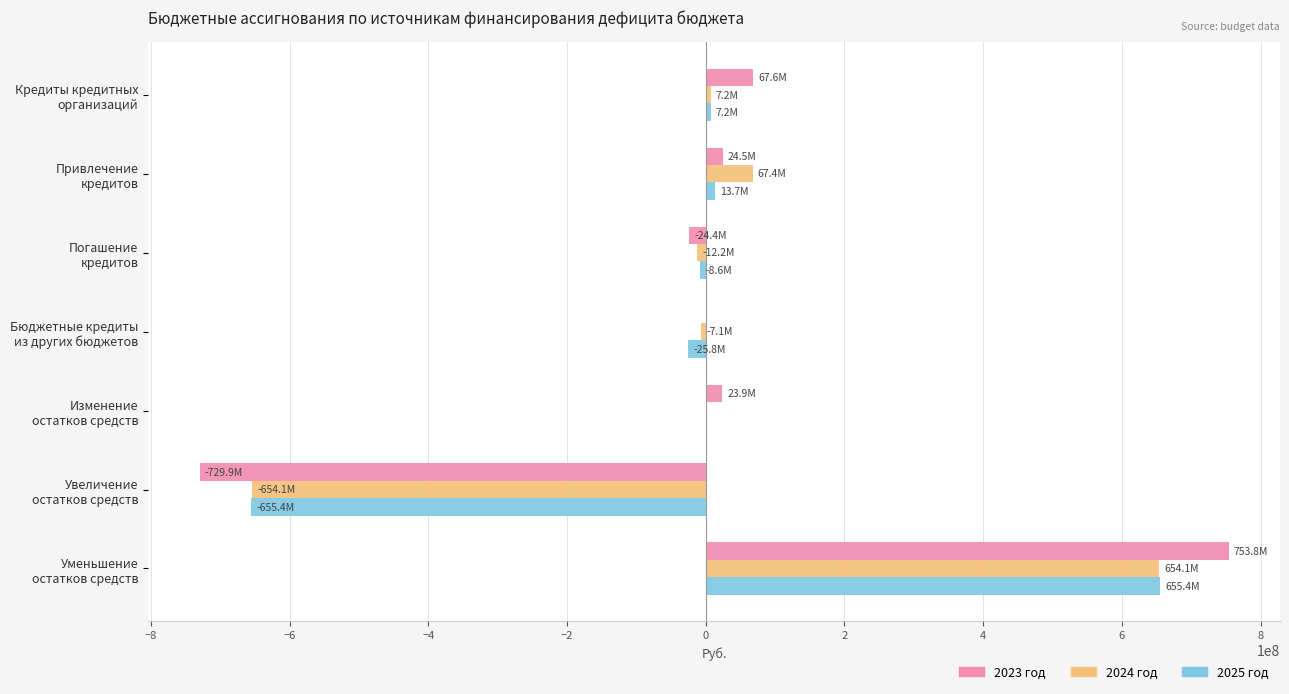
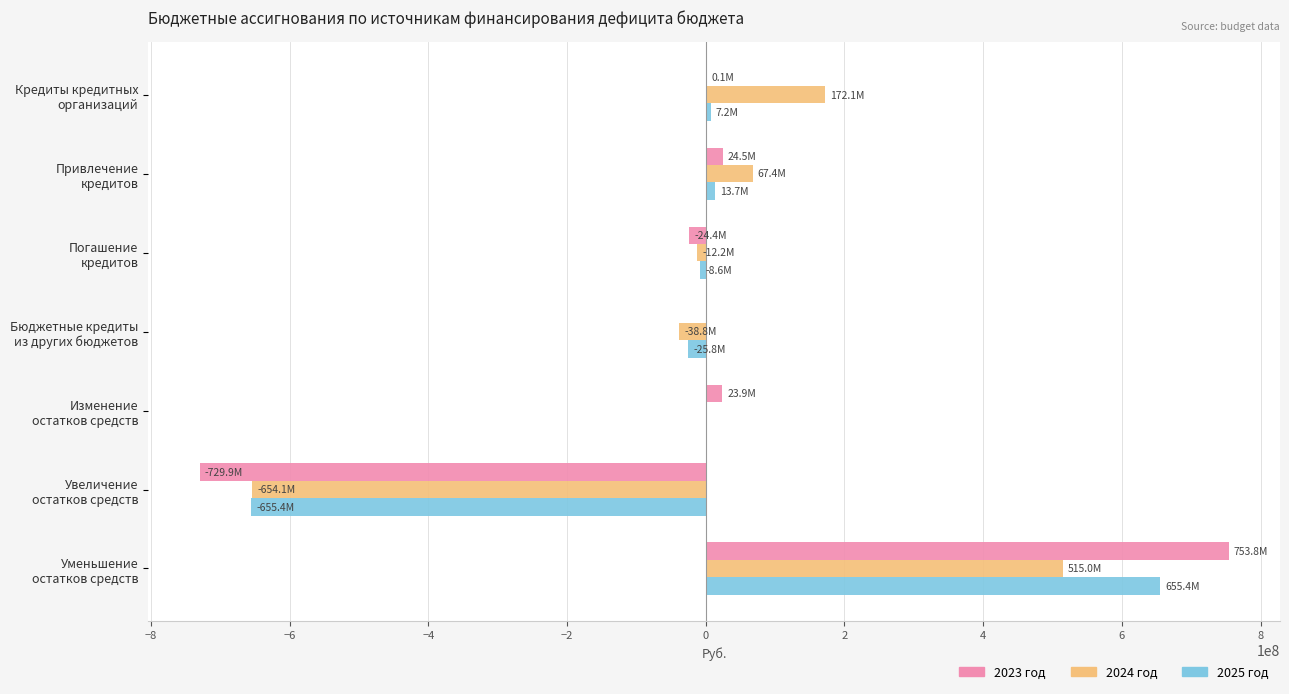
  {
    "2023 год": {
-     "Кредиты кредитных организаций": "67.6M",
+     "Кредиты кредитных организаций": "0.1M",
      "Привлечение кредитов": "24.5M",
      "Погашение кредитов": "-24.4M",
      "Изменение остатков средств": "23.9M",
      "Увеличение остатков средств": "-729.9M",
      "Уменьшение остатков средств": "753.8M"
    },
    "2024 год": {
-     "Кредиты кредитных организаций": "7.2M",
+     "Кредиты кредитных организаций": "172.1M",
      "Привлечение кредитов": "67.4M",
      "Погашение кредитов": "-12.2M",
-     "Бюджетные кредиты из других бюджетов": "-7.1M",
+     "Бюджетные кредиты из других бюджетов": "-38.8M",
      "Увеличение остатков средств": "-654.1M",
-     "Уменьшение остатков средств": "654.1M"
+     "Уменьшение остатков средств": "515.0M"
    },
    "2025 год": {
      "Кредиты кредитных организаций": "7.2M",
      "Привлечение кредитов": "13.7M",
      "Погашение кредитов": "-8.6M",
      "Бюджетные кредиты из других бюджетов": "-25.8M",
      "Увеличение остатков средств": "-655.4M",
      "Уменьшение остатков средств": "655.4M"
    }
  }
